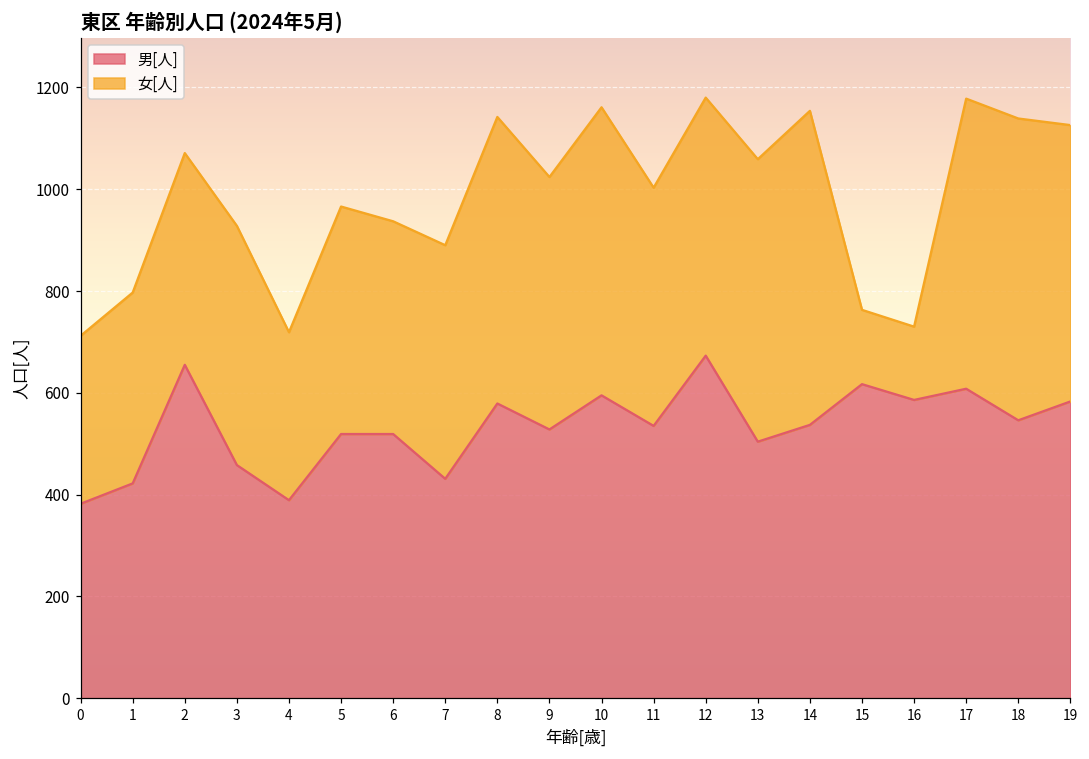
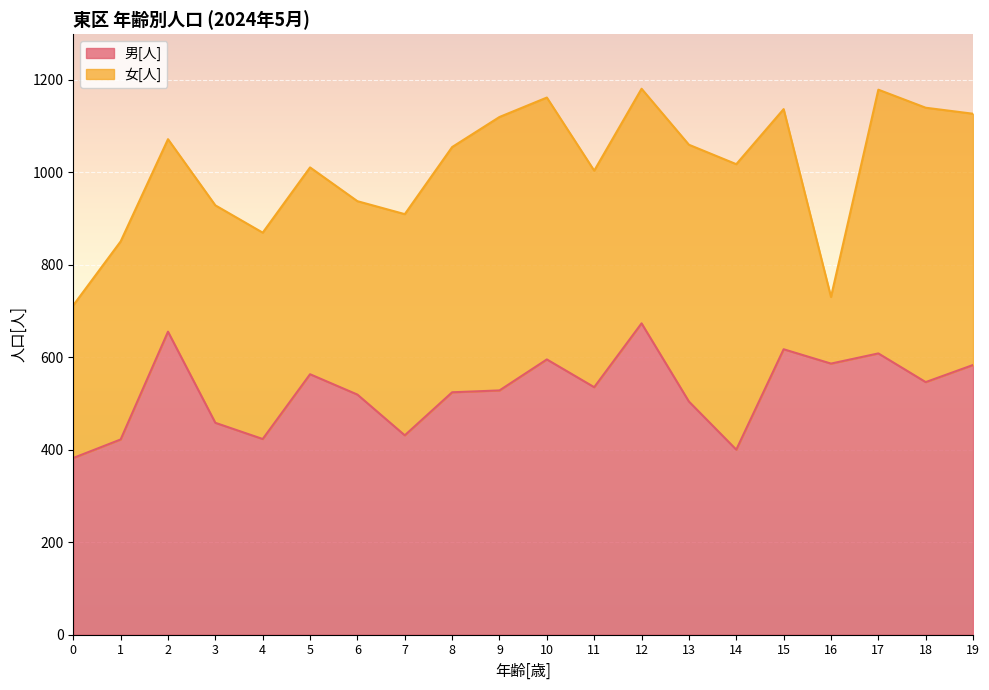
  {
    "男[人]": {
      "0": 380,
      "1": 420,
      "2": 660,
      "3": 460,
-     "4": 390,
-     "5": 520,
+     "4": 420,
+     "5": 560,
      "6": 520,
      "7": 430,
-     "8": 580,
+     "8": 520,
      "9": 530,
      "10": 600,
      "11": 540,
      "12": 670,
      "13": 500,
-     "14": 540,
+     "14": 400,
      "15": 620,
      "16": 590,
      "17": 610,
      "18": 550,
      "19": 580
    },
    "女[人]": {
      "0": 330,
-     "1": 380,
+     "1": 430,
      "2": 420,
      "3": 470,
-     "4": 330,
+     "4": 450,
      "5": 450,
      "6": 420,
-     "7": 460,
-     "8": 560,
-     "9": 500,
+     "7": 480,
+     "8": 530,
+     "9": 590,
      "10": 570,
      "11": 470,
      "12": 510,
      "13": 560,
      "14": 620,
-     "15": 150,
+     "15": 520,
      "16": 140,
      "17": 570,
      "18": 590,
      "19": 540
    }
  }
